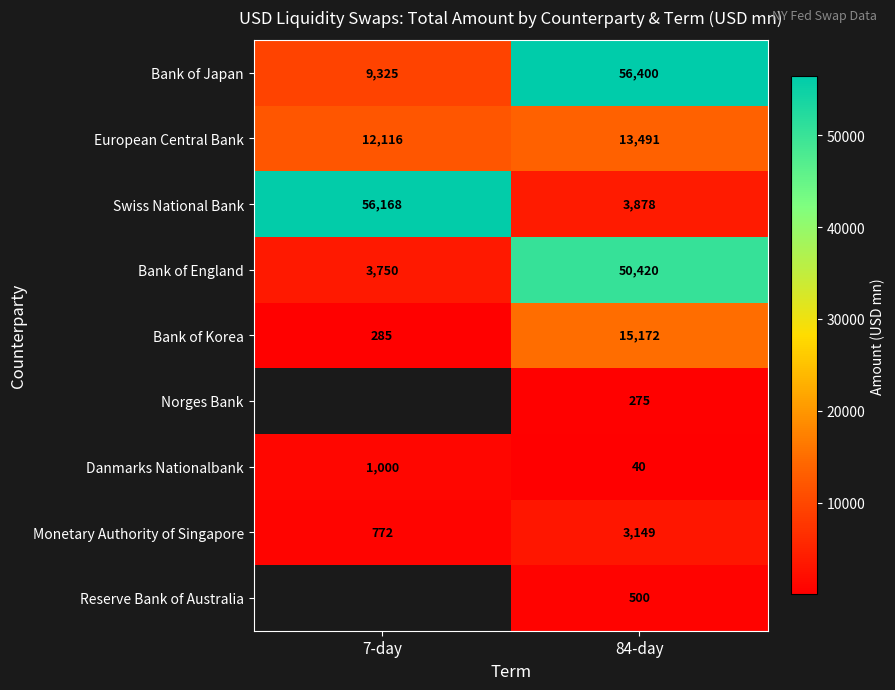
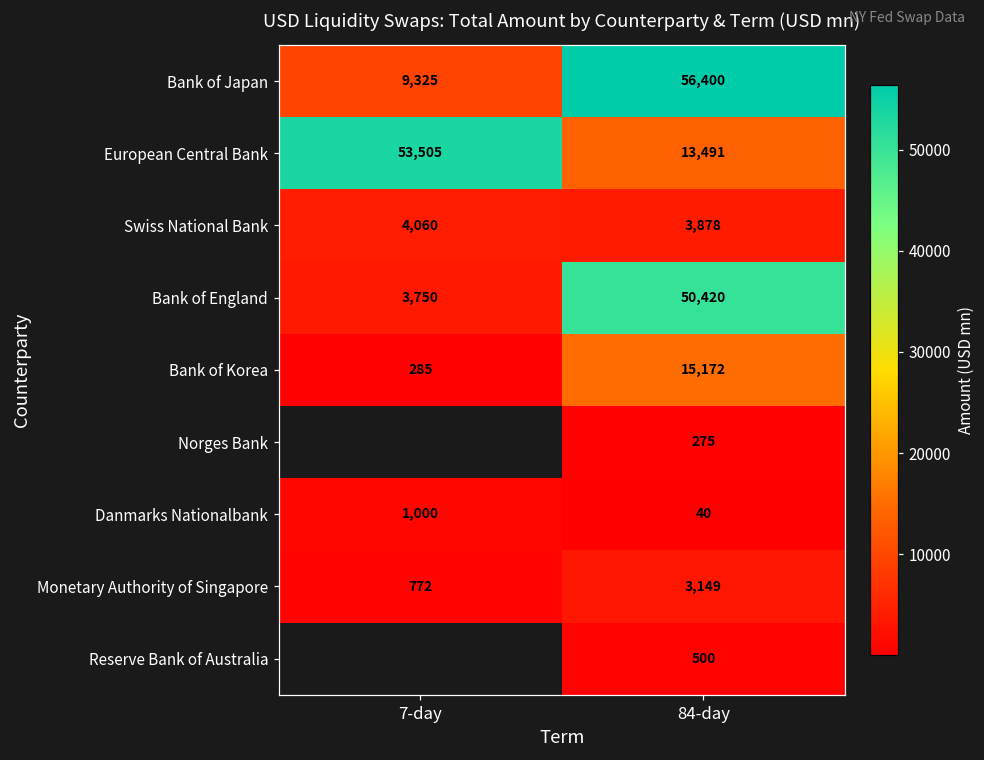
  {
    "Bank of Japan": {
      "7-day": "9,325",
      "84-day": "56,400"
    },
    "European Central Bank": {
-     "7-day": "12,116",
+     "7-day": "53,505",
      "84-day": "13,491"
    },
    "Swiss National Bank": {
-     "7-day": "56,168",
+     "7-day": "4,060",
      "84-day": "3,878"
    },
    "Bank of England": {
      "7-day": "3,750",
      "84-day": "50,420"
    },
    "Bank of Korea": {
      "7-day": "285",
      "84-day": "15,172"
    },
    "Norges Bank": {
      "84-day": "275"
    },
    "Danmarks Nationalbank": {
      "7-day": "1,000",
      "84-day": "40"
    },
    "Monetary Authority of Singapore": {
      "7-day": "772",
      "84-day": "3,149"
    },
    "Reserve Bank of Australia": {
      "84-day": "500"
    }
  }
